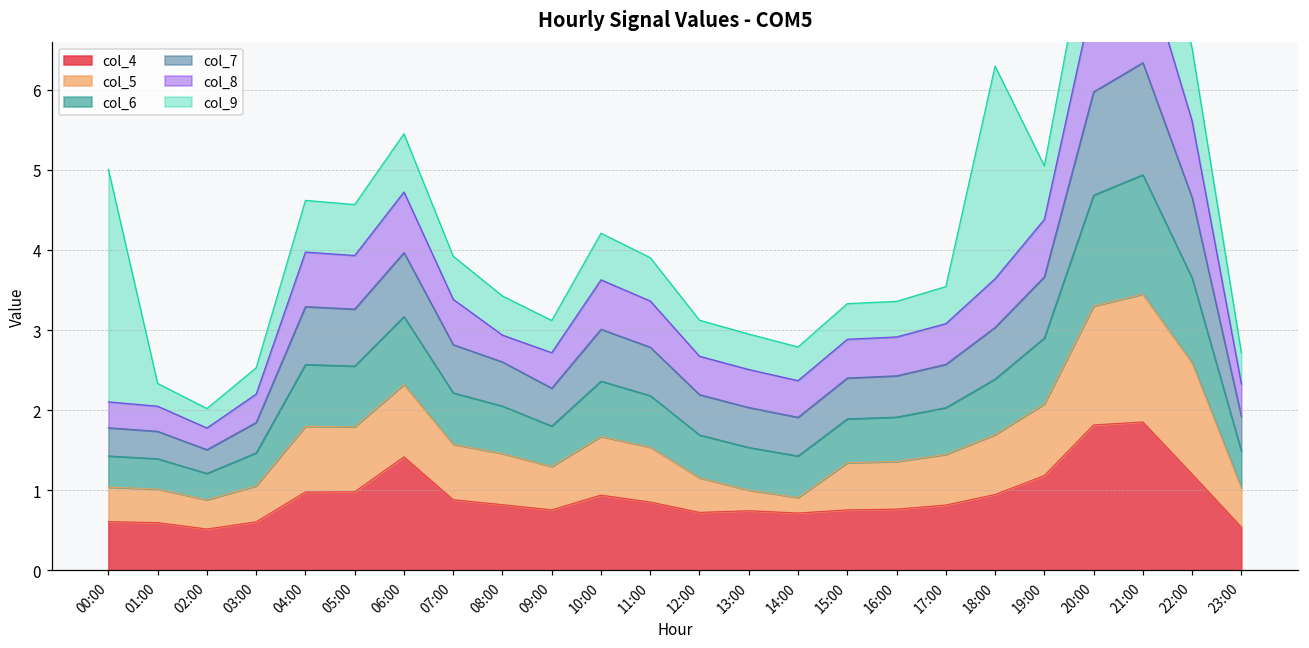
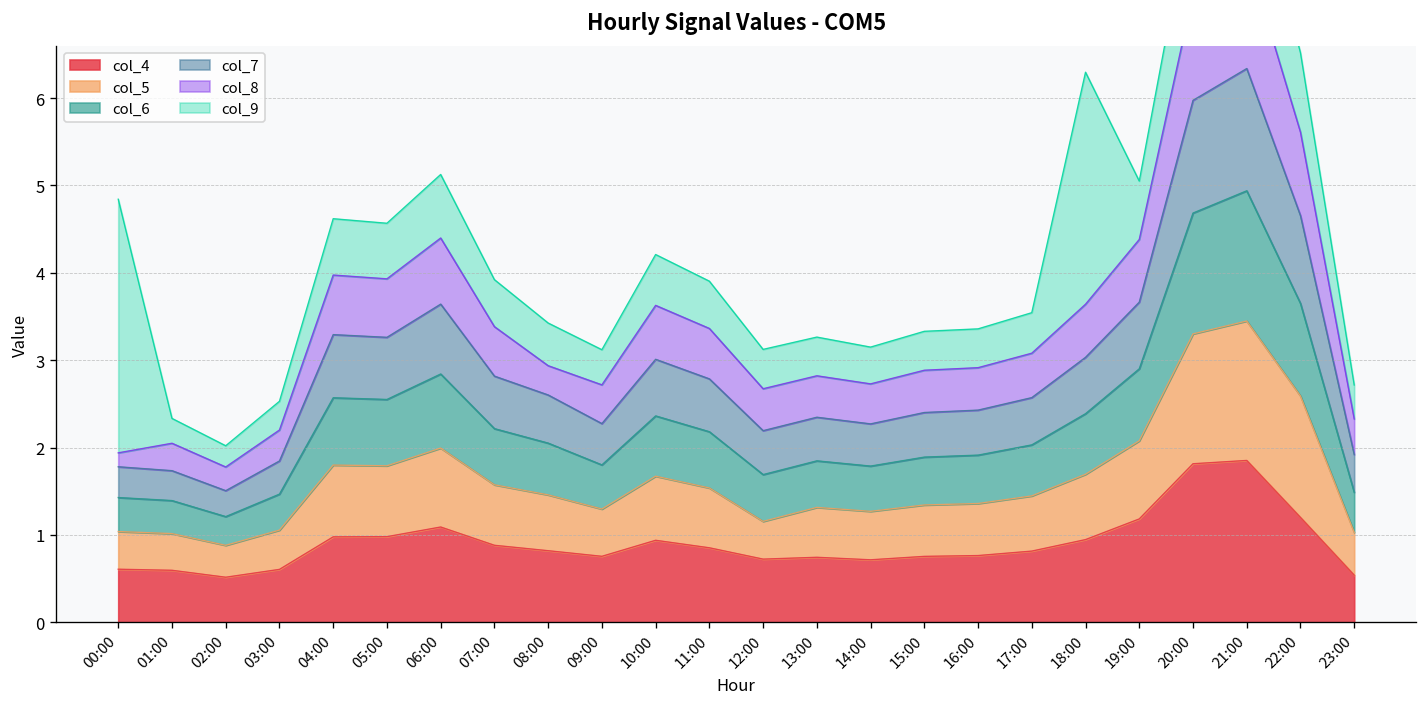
  {
    "col_4": {
      "00:00": 0.6,
      "01:00": 0.6,
      "02:00": 0.5,
      "03:00": 0.6,
      "04:00": 1.0,
      "05:00": 1.0,
-     "06:00": 1.4,
+     "06:00": 1.1,
      "07:00": 0.9,
      "08:00": 0.8,
      "09:00": 0.8,
      "10:00": 0.9,
      "11:00": 0.9,
      "12:00": 0.7,
      "13:00": 0.7,
      "14:00": 0.7,
      "15:00": 0.8,
      "16:00": 0.8,
      "17:00": 0.8,
      "18:00": 0.9,
      "19:00": 1.2,
      "20:00": 1.8,
      "21:00": 1.9,
      "22:00": 1.2,
      "23:00": 0.5
    },
    "col_5": {
      "00:00": 0.4,
      "01:00": 0.4,
      "02:00": 0.4,
      "03:00": 0.4,
      "04:00": 0.8,
      "05:00": 0.8,
      "06:00": 0.9,
      "07:00": 0.7,
      "08:00": 0.6,
      "09:00": 0.5,
      "10:00": 0.7,
      "11:00": 0.7,
      "12:00": 0.4,
-     "13:00": 0.3,
-     "14:00": 0.2,
+     "13:00": 0.6,
+     "14:00": 0.6,
      "15:00": 0.6,
      "16:00": 0.6,
      "17:00": 0.6,
      "18:00": 0.7,
      "19:00": 0.9,
      "20:00": 1.5,
      "21:00": 1.6,
      "22:00": 1.4,
      "23:00": 0.5
    },
    "col_8": {
-     "00:00": 0.3,
+     "00:00": 0.2,
      "01:00": 0.3,
      "02:00": 0.3,
      "03:00": 0.4,
      "04:00": 0.7,
      "05:00": 0.7,
      "06:00": 0.8,
      "07:00": 0.6,
      "08:00": 0.3,
      "09:00": 0.4,
      "10:00": 0.6,
      "11:00": 0.6,
      "12:00": 0.5,
      "13:00": 0.5,
      "14:00": 0.5,
      "15:00": 0.5,
      "16:00": 0.5,
      "17:00": 0.5,
      "18:00": 0.6,
      "19:00": 0.7,
      "22:00": 1.0,
      "23:00": 0.4
    },
    "col_9": {
      "00:00": 2.9,
      "01:00": 0.3,
      "02:00": 0.2,
      "03:00": 0.3,
      "04:00": 0.6,
      "05:00": 0.6,
      "06:00": 0.7,
      "07:00": 0.5,
      "08:00": 0.5,
      "09:00": 0.4,
      "10:00": 0.6,
      "11:00": 0.5,
      "12:00": 0.5,
      "13:00": 0.4,
      "14:00": 0.4,
      "15:00": 0.4,
      "16:00": 0.4,
      "17:00": 0.5,
      "18:00": 2.7,
      "19:00": 0.7,
      "22:00": 0.9,
      "23:00": 0.4
    }
  }
